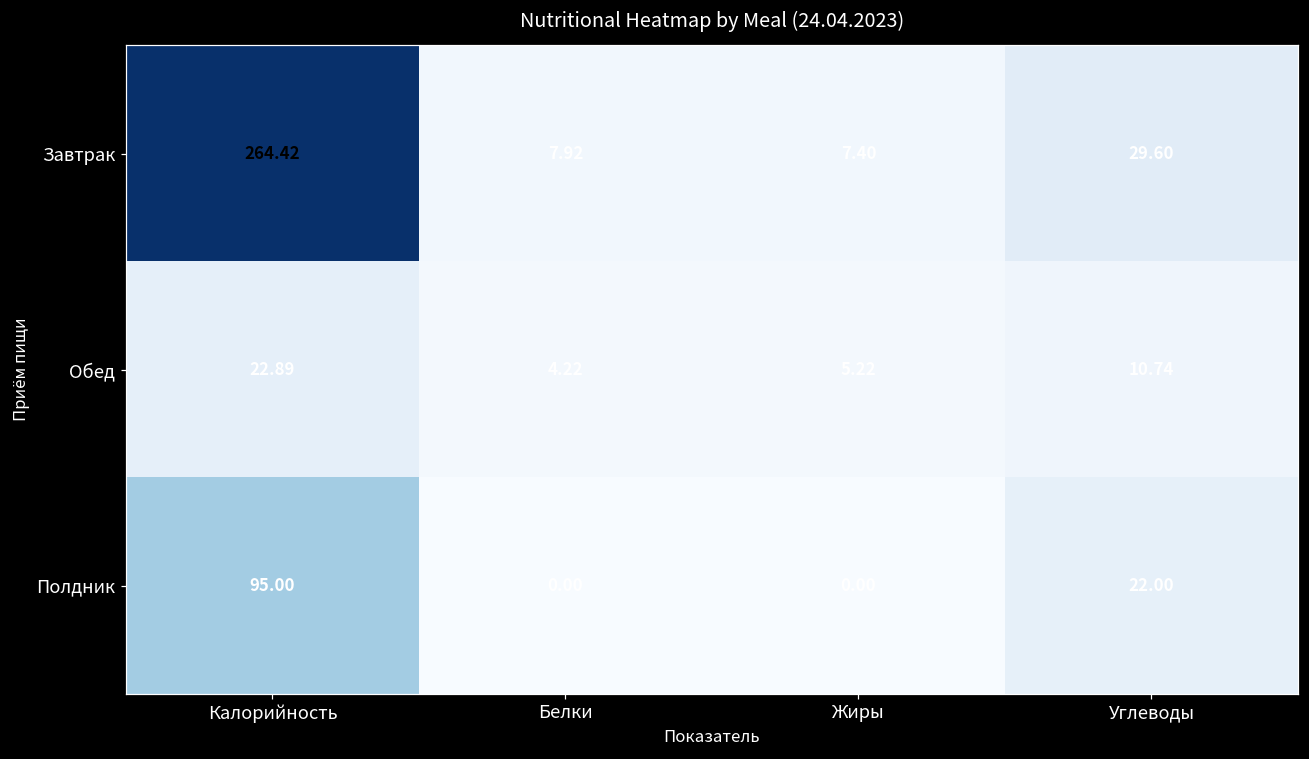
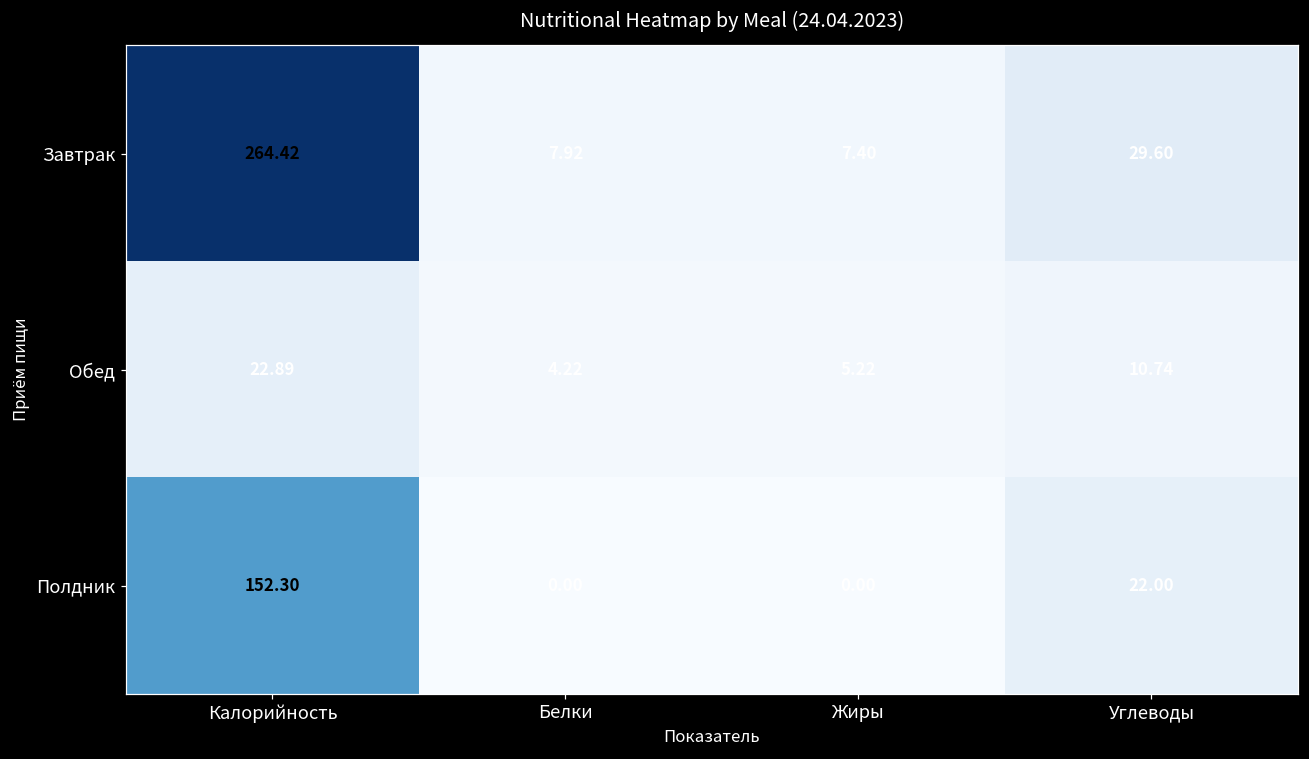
  {
    "Завтрак": {
      "Калорийность": 264.42
    },
    "Полдник": {
-     "Калорийность": 95.00
+     "Калорийность": 152.30
    }
  }
